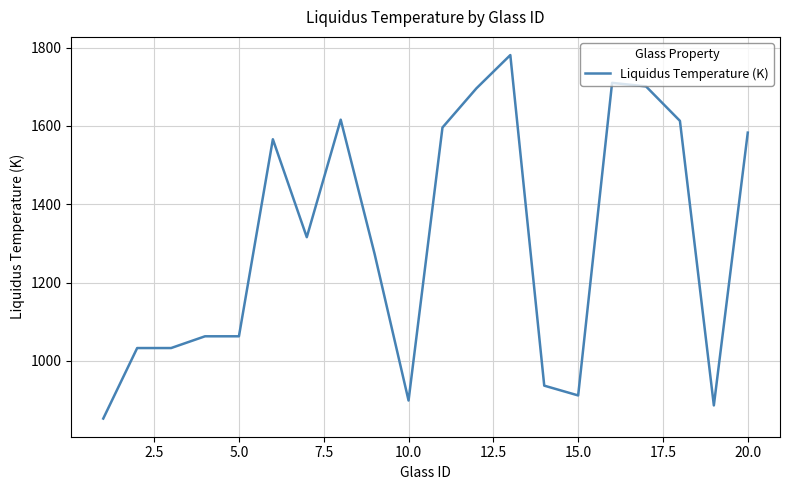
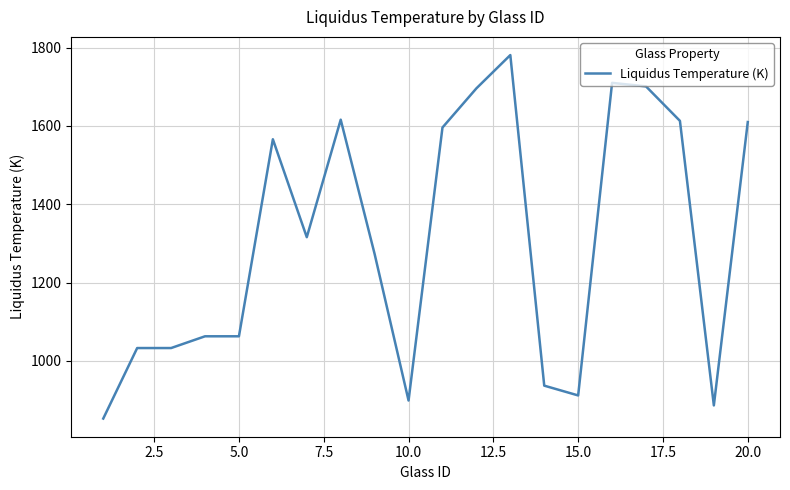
  {
    "5.0": 1060,
    "10.0": 900,
    "15.0": 910,
-   "20.0": 1580
+   "20.0": 1610
  }
